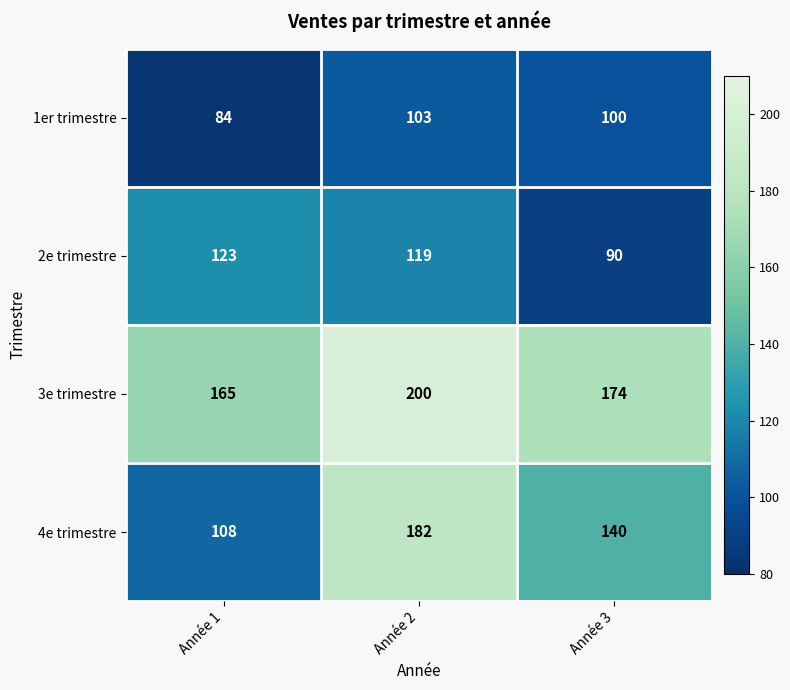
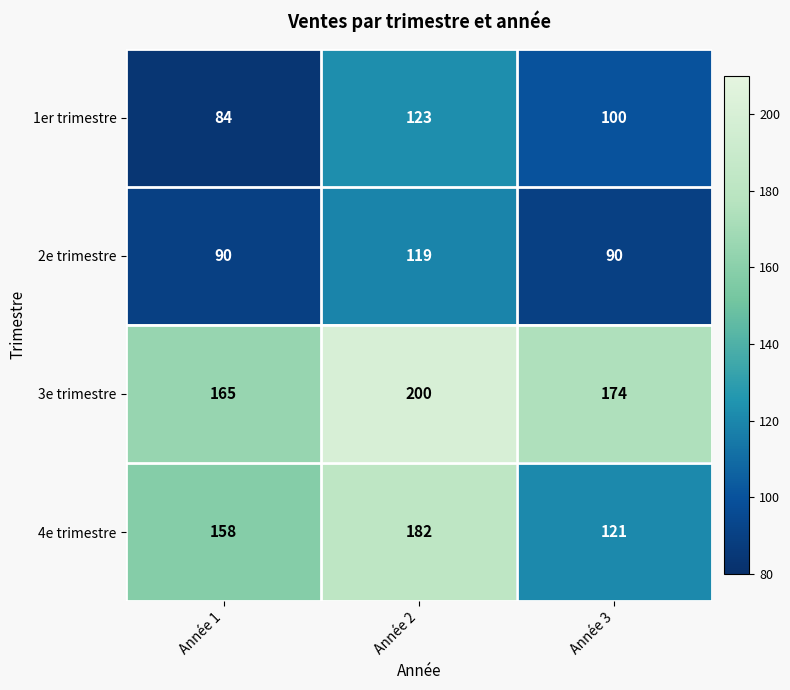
  {
    "1er trimestre": {
      "Année 1": 84,
-     "Année 2": 103,
+     "Année 2": 123,
      "Année 3": 100
    },
    "2e trimestre": {
-     "Année 1": 123,
+     "Année 1": 90,
      "Année 2": 119,
      "Année 3": 90
    },
    "3e trimestre": {
      "Année 1": 165,
      "Année 2": 200,
      "Année 3": 174
    },
    "4e trimestre": {
-     "Année 1": 108,
+     "Année 1": 158,
      "Année 2": 182,
-     "Année 3": 140
+     "Année 3": 121
    }
  }
